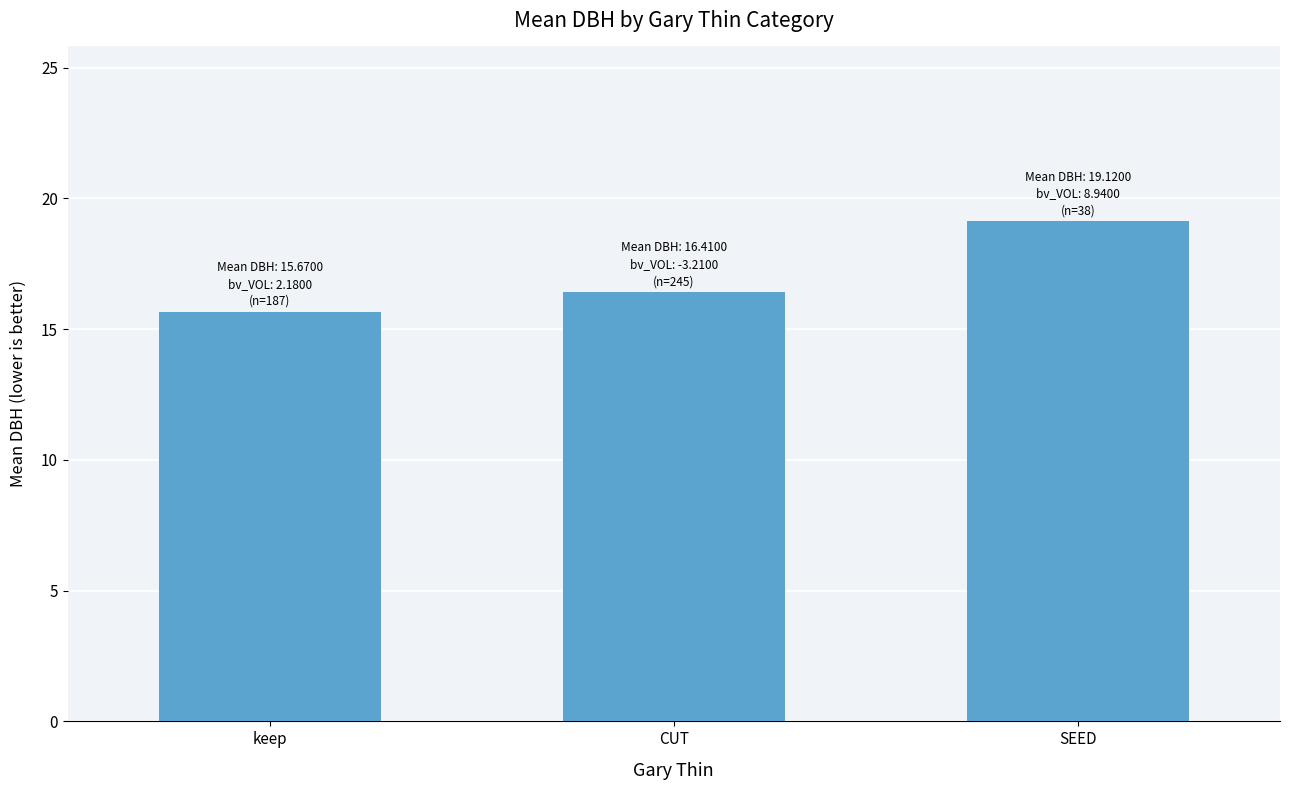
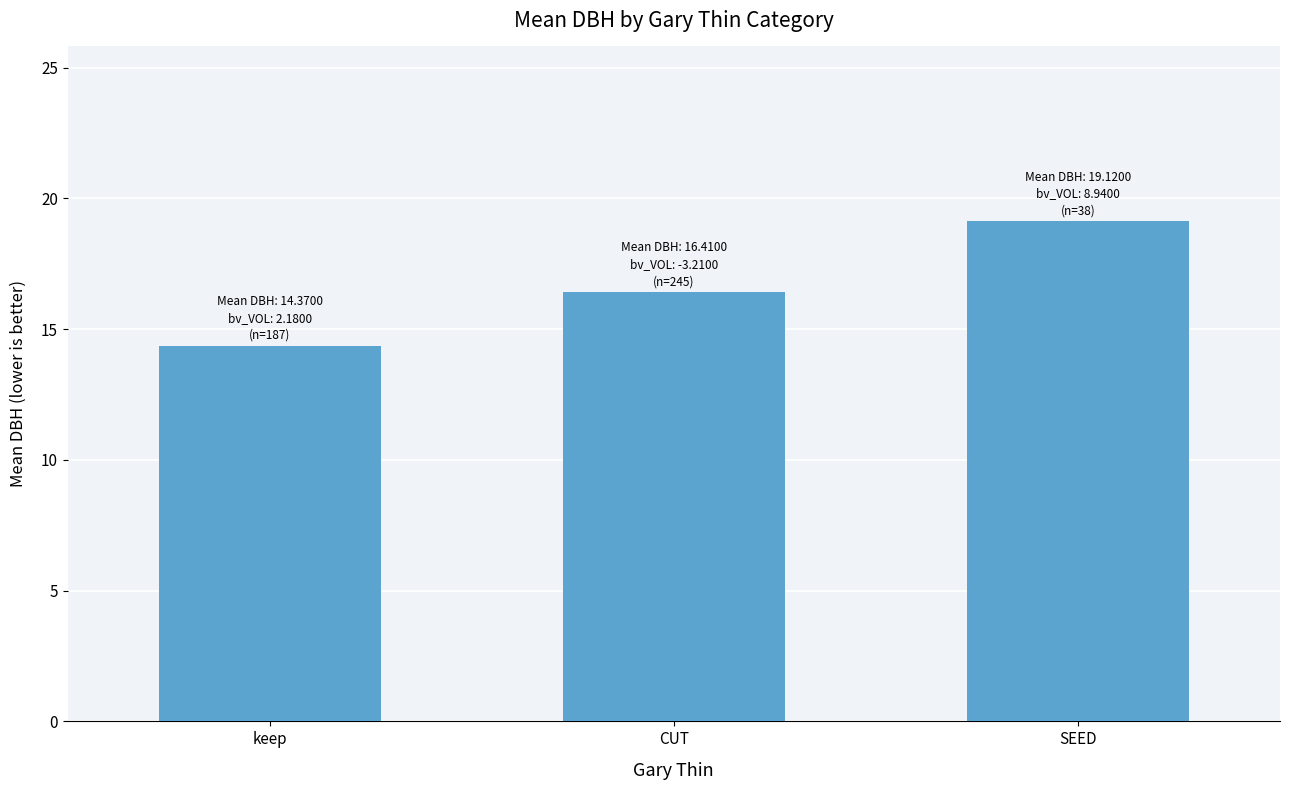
  {
-   "keep": 15.6700,
+   "keep": 14.3700,
    "CUT": 16.4100,
    "SEED": 19.1200
  }
